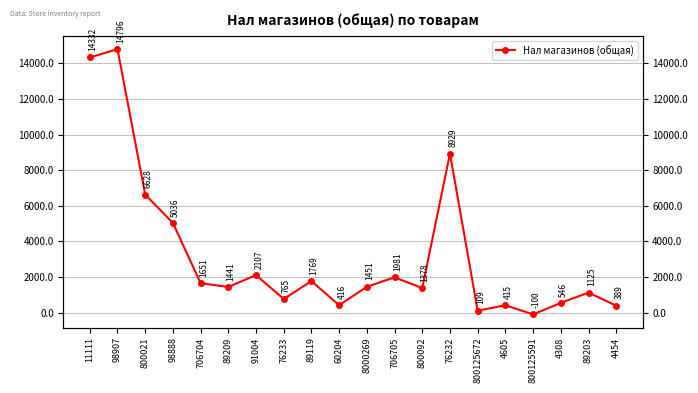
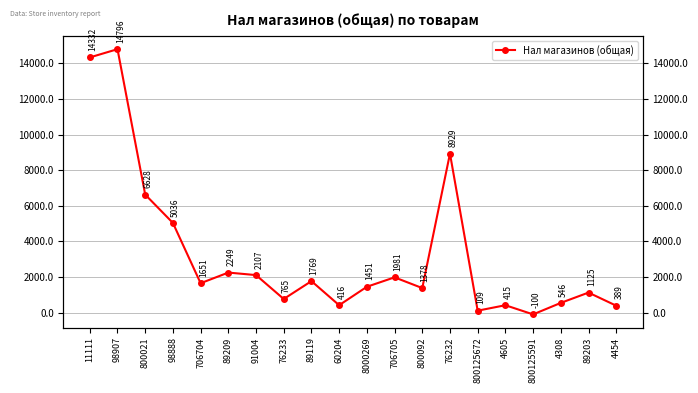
  {
    "11111": 14332,
    "98907": 14796,
    "800021": 6628,
    "98888": 5036,
    "706704": 1651,
-   "89209": 1441,
+   "89209": 2249,
    "91004": 2107,
    "76233": 765,
    "89119": 1769,
    "60204": 416,
    "8000269": 1451,
    "706705": 1981,
    "800092": 1378,
    "76232": 8929,
    "800125672": 109,
    "4605": 415,
    "800125591": -100,
    "4308": 546,
    "89203": 1125,
    "4454": 389
  }
